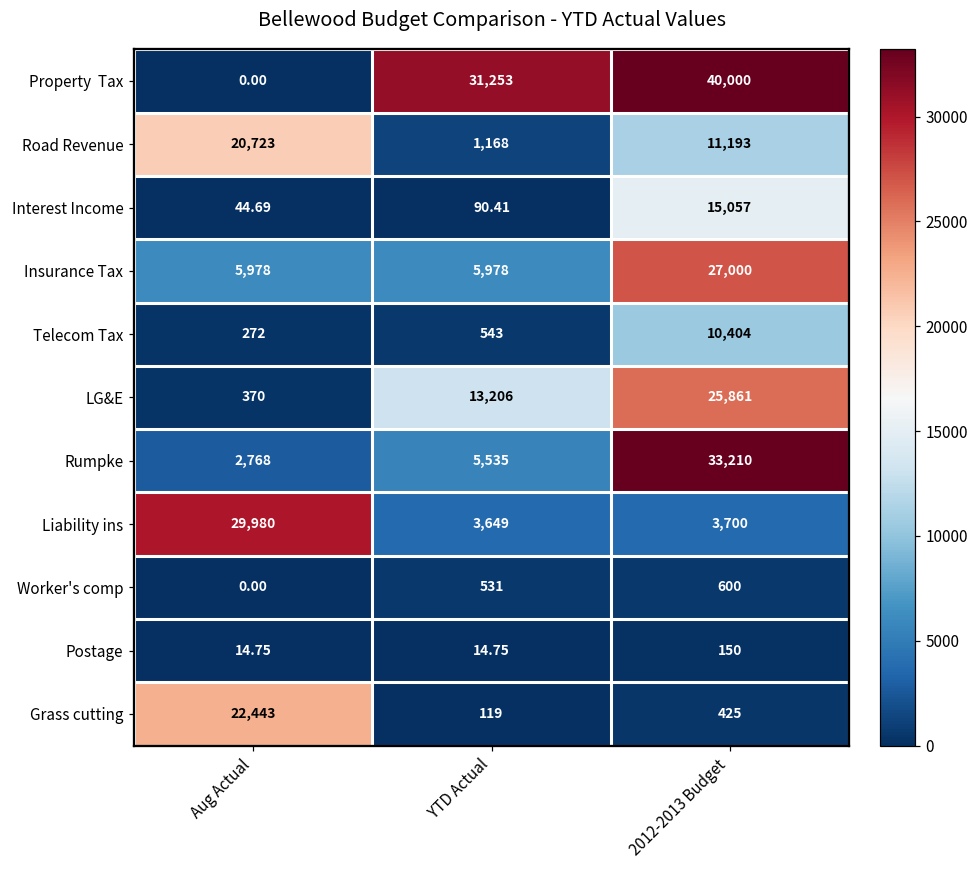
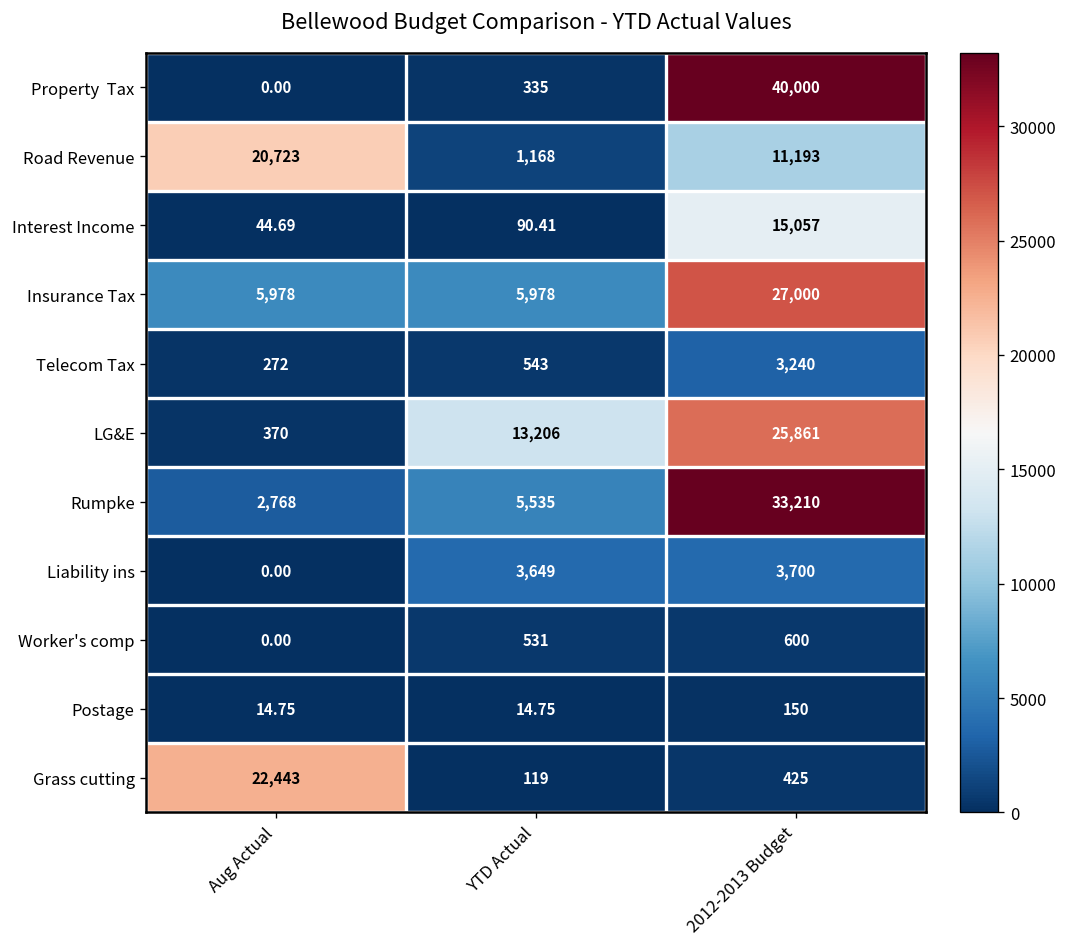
  {
    "Property Tax": {
      "Aug Actual": "0.00",
-     "YTD Actual": "31,253",
+     "YTD Actual": "335",
      "2012-2013 Budget": "40,000"
    },
    "Road Revenue": {
      "Aug Actual": "20,723",
      "YTD Actual": "1,168",
      "2012-2013 Budget": "11,193"
    },
    "Interest Income": {
      "Aug Actual": "44.69",
      "YTD Actual": "90.41",
      "2012-2013 Budget": "15,057"
    },
    "Insurance Tax": {
      "Aug Actual": "5,978",
      "YTD Actual": "5,978",
      "2012-2013 Budget": "27,000"
    },
    "Telecom Tax": {
      "Aug Actual": "272",
      "YTD Actual": "543",
-     "2012-2013 Budget": "10,404"
+     "2012-2013 Budget": "3,240"
    },
    "LG&E": {
      "Aug Actual": "370",
      "YTD Actual": "13,206",
      "2012-2013 Budget": "25,861"
    },
    "Rumpke": {
      "Aug Actual": "2,768",
      "YTD Actual": "5,535",
      "2012-2013 Budget": "33,210"
    },
    "Liability ins": {
-     "Aug Actual": "29,980",
+     "Aug Actual": "0.00",
      "YTD Actual": "3,649",
      "2012-2013 Budget": "3,700"
    },
    "Worker's comp": {
      "Aug Actual": "0.00",
      "YTD Actual": "531",
      "2012-2013 Budget": "600"
    },
    "Postage": {
      "Aug Actual": "14.75",
      "YTD Actual": "14.75",
      "2012-2013 Budget": "150"
    },
    "Grass cutting": {
      "Aug Actual": "22,443",
      "YTD Actual": "119",
      "2012-2013 Budget": "425"
    }
  }
